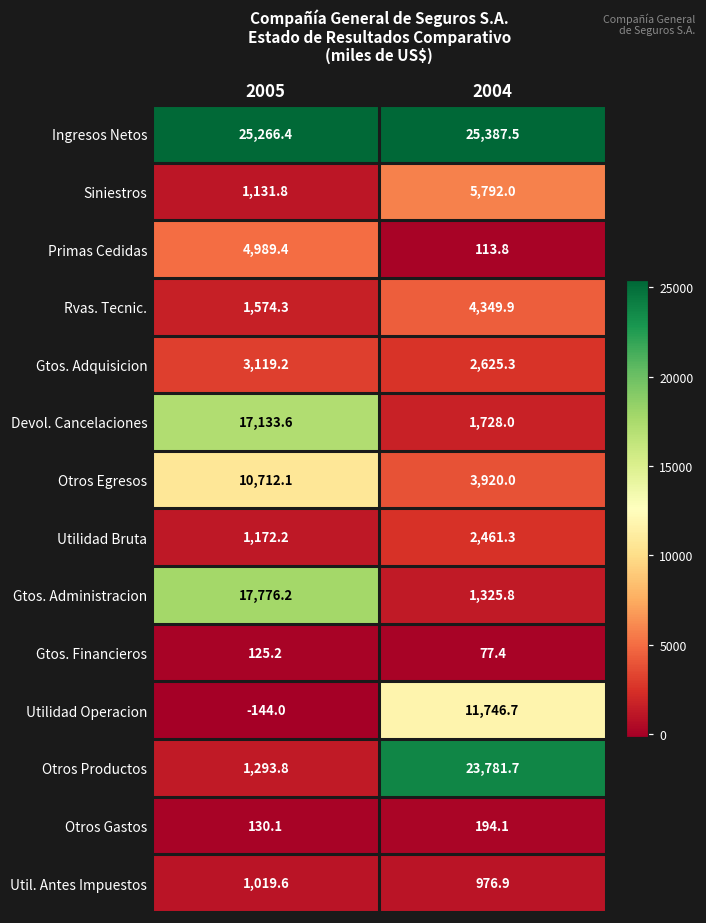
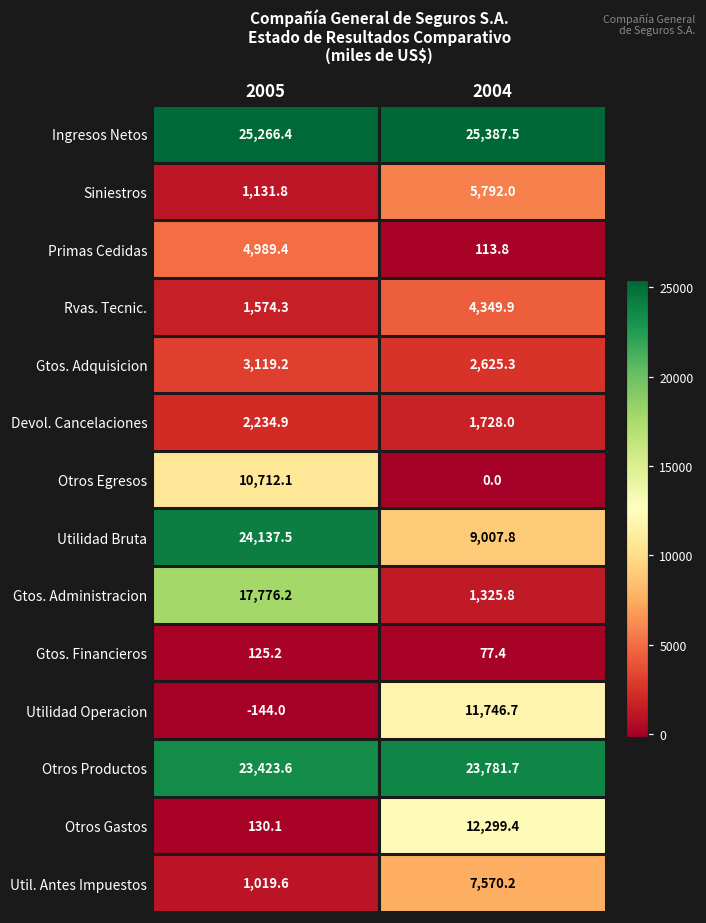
  {
    "Ingresos Netos": {
      "2005": "25,266.4",
      "2004": "25,387.5"
    },
    "Siniestros": {
      "2005": "1,131.8",
      "2004": "5,792.0"
    },
    "Primas Cedidas": {
      "2005": "4,989.4",
      "2004": "113.8"
    },
    "Rvas. Tecnic.": {
      "2005": "1,574.3",
      "2004": "4,349.9"
    },
    "Gtos. Adquisicion": {
      "2005": "3,119.2",
      "2004": "2,625.3"
    },
    "Devol. Cancelaciones": {
-     "2005": "17,133.6",
+     "2005": "2,234.9",
      "2004": "1,728.0"
    },
    "Otros Egresos": {
      "2005": "10,712.1",
-     "2004": "3,920.0"
+     "2004": "0.0"
    },
    "Utilidad Bruta": {
-     "2005": "1,172.2",
-     "2004": "2,461.3"
+     "2005": "24,137.5",
+     "2004": "9,007.8"
    },
    "Gtos. Administracion": {
      "2005": "17,776.2",
      "2004": "1,325.8"
    },
    "Gtos. Financieros": {
      "2005": "125.2",
      "2004": "77.4"
    },
    "Utilidad Operacion": {
      "2005": "-144.0",
      "2004": "11,746.7"
    },
    "Otros Productos": {
-     "2005": "1,293.8",
+     "2005": "23,423.6",
      "2004": "23,781.7"
    },
    "Otros Gastos": {
      "2005": "130.1",
-     "2004": "194.1"
+     "2004": "12,299.4"
    },
    "Util. Antes Impuestos": {
      "2005": "1,019.6",
-     "2004": "976.9"
+     "2004": "7,570.2"
    }
  }
